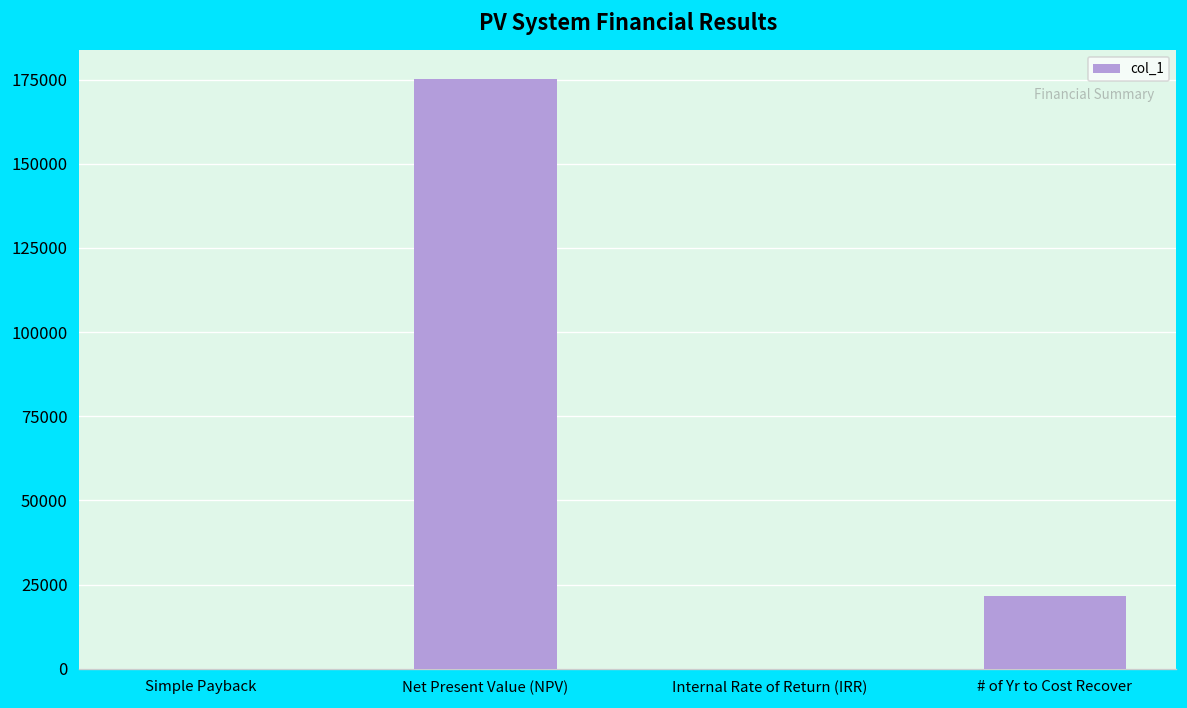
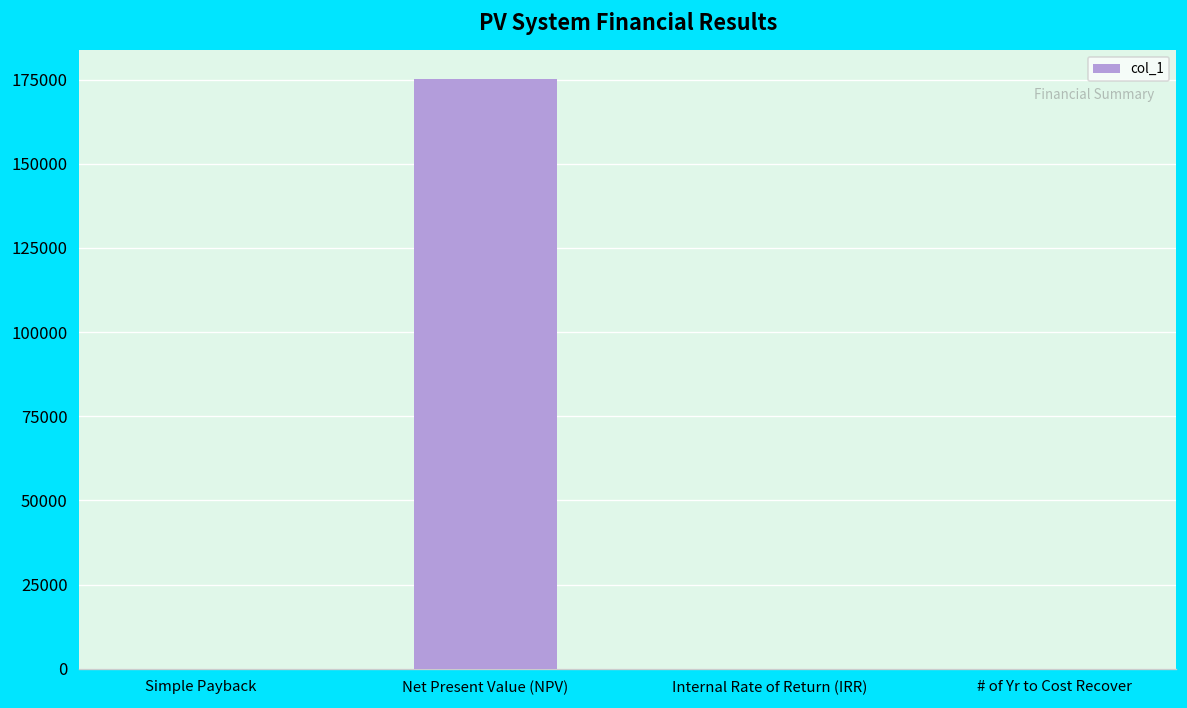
  {
    "Net Present Value (NPV)": 175000,
-   "# of Yr to Cost Recover": 22000
+   "# of Yr to Cost Recover": 0
  }
